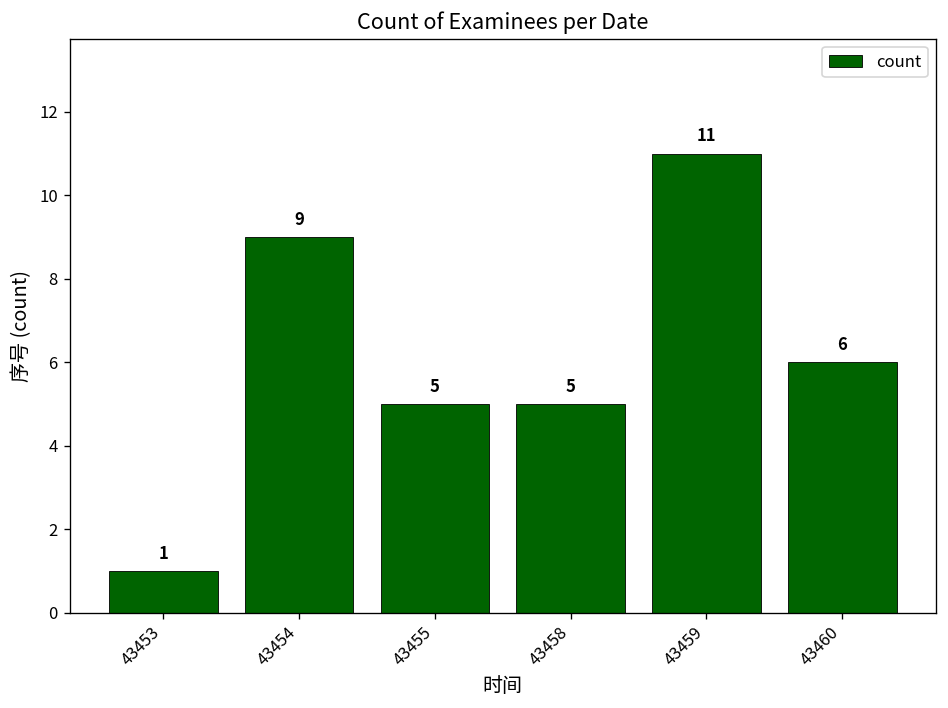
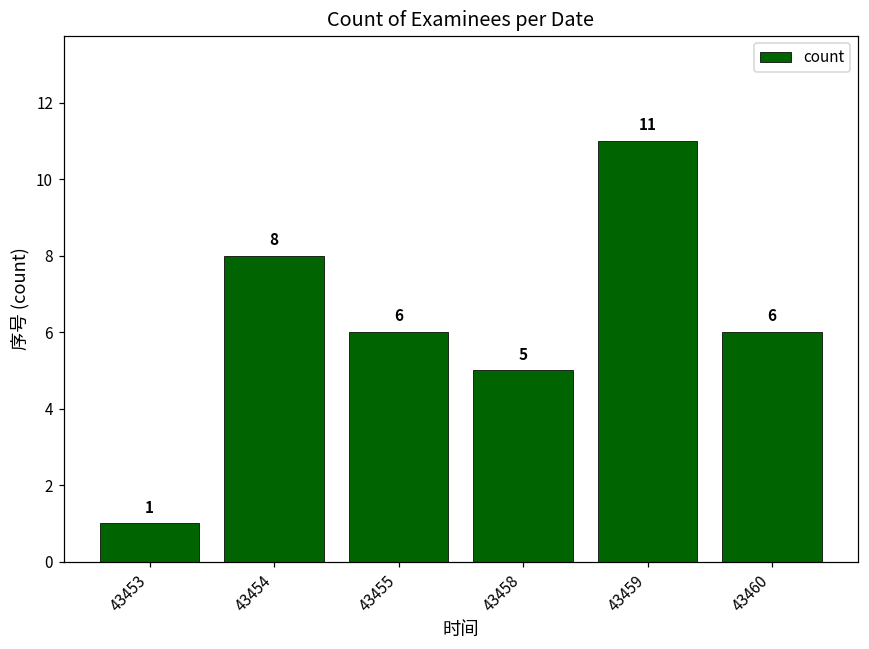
  {
    "43453": 1,
-   "43454": 9,
-   "43455": 5,
+   "43454": 8,
+   "43455": 6,
    "43458": 5,
    "43459": 11,
    "43460": 6
  }
